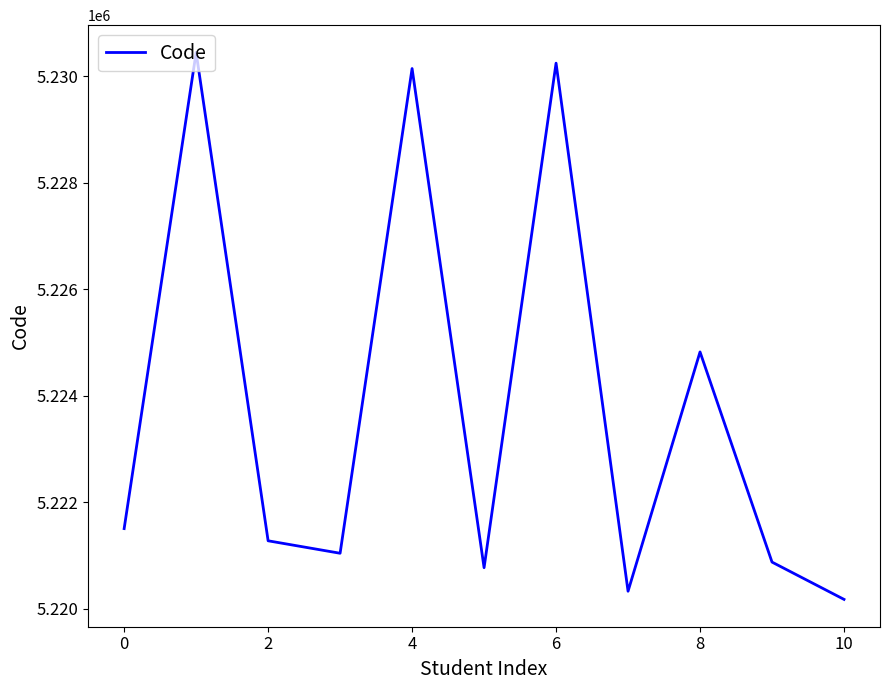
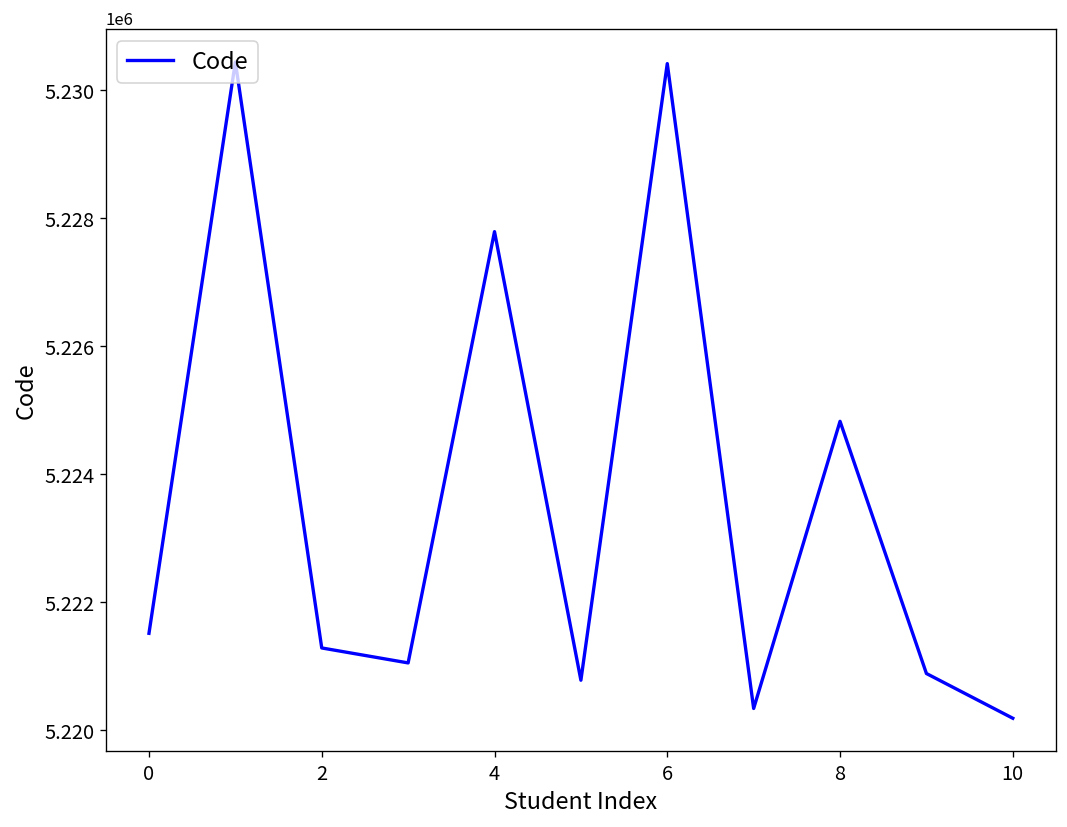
  {
    "0": 5221500,
    "2": 5221300,
-   "4": 5230100,
-   "6": 5230200,
+   "4": 5227800,
+   "6": 5230400,
    "8": 5224800,
    "10": 5220200
  }
